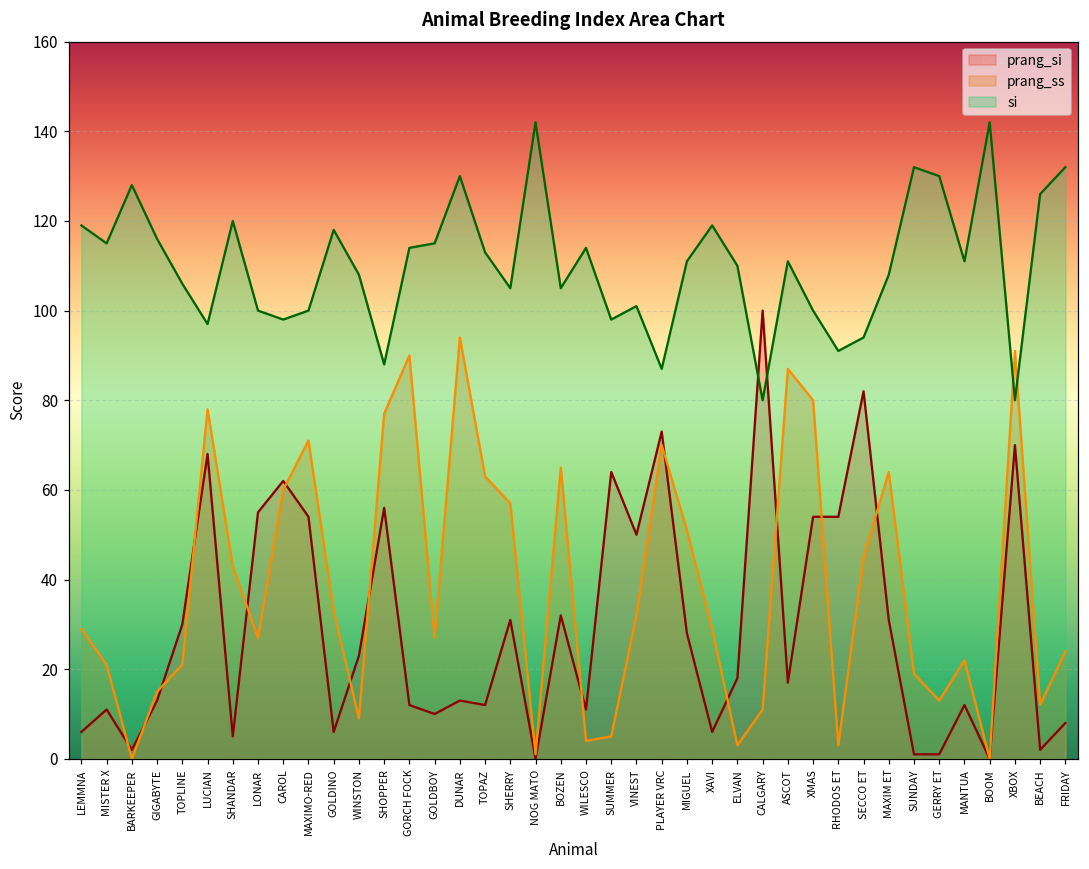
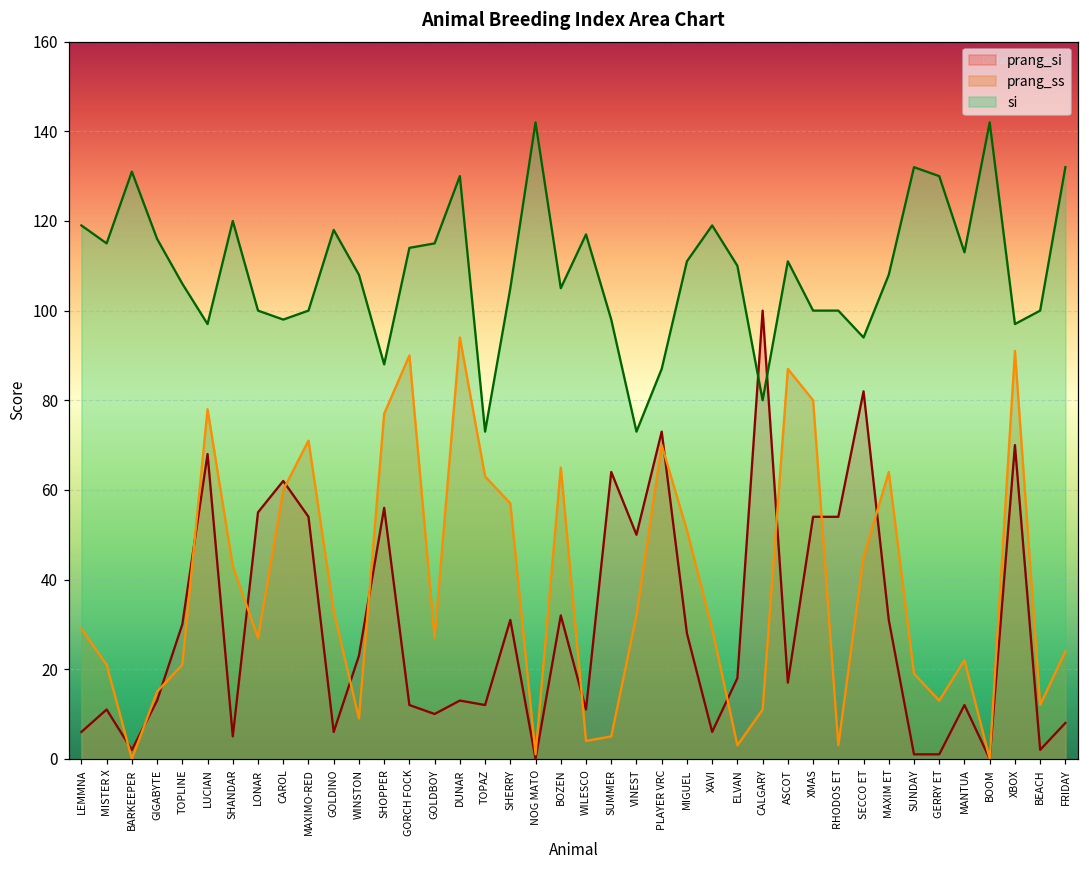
  {
    "si": {
      "LEMMNA": 119,
      "MISTER X": 115,
-     "BARKEEPER": 128,
+     "BARKEEPER": 131,
      "GIGABYTE": 116,
      "TOPLINE": 106,
      "LUCIAN": 97,
      "SHANDAR": 120,
      "LONAR": 100,
      "CAROL": 98,
      "MAXIMO-RED": 100,
      "GOLDINO": 118,
      "WINSTON": 108,
      "SHOPPER": 88,
      "GORCH FOCK": 114,
      "GOLDBOY": 115,
      "DUNAR": 130,
-     "TOPAZ": 113,
+     "TOPAZ": 73,
      "SHERRY": 105,
      "NOG MATO": 142,
      "BOZEN": 105,
-     "WILESCO": 114,
+     "WILESCO": 117,
      "SUMMER": 98,
-     "VINEST": 101,
+     "VINEST": 73,
      "PLAYER VRC": 87,
      "MIGUEL": 111,
      "XAVI": 119,
      "ELVAN": 110,
      "CALGARY": 80,
      "ASCOT": 111,
      "XMAS": 100,
-     "RHODOS ET": 91,
+     "RHODOS ET": 100,
      "SECCO ET": 94,
      "MAXIM ET": 108,
      "SUNDAY": 132,
      "GERRY ET": 130,
-     "MANTUA": 111,
+     "MANTUA": 113,
      "BOOM": 142,
-     "XBOX": 80,
-     "BEACH": 126,
+     "XBOX": 97,
+     "BEACH": 100,
      "FRIDAY": 132
    }
  }
